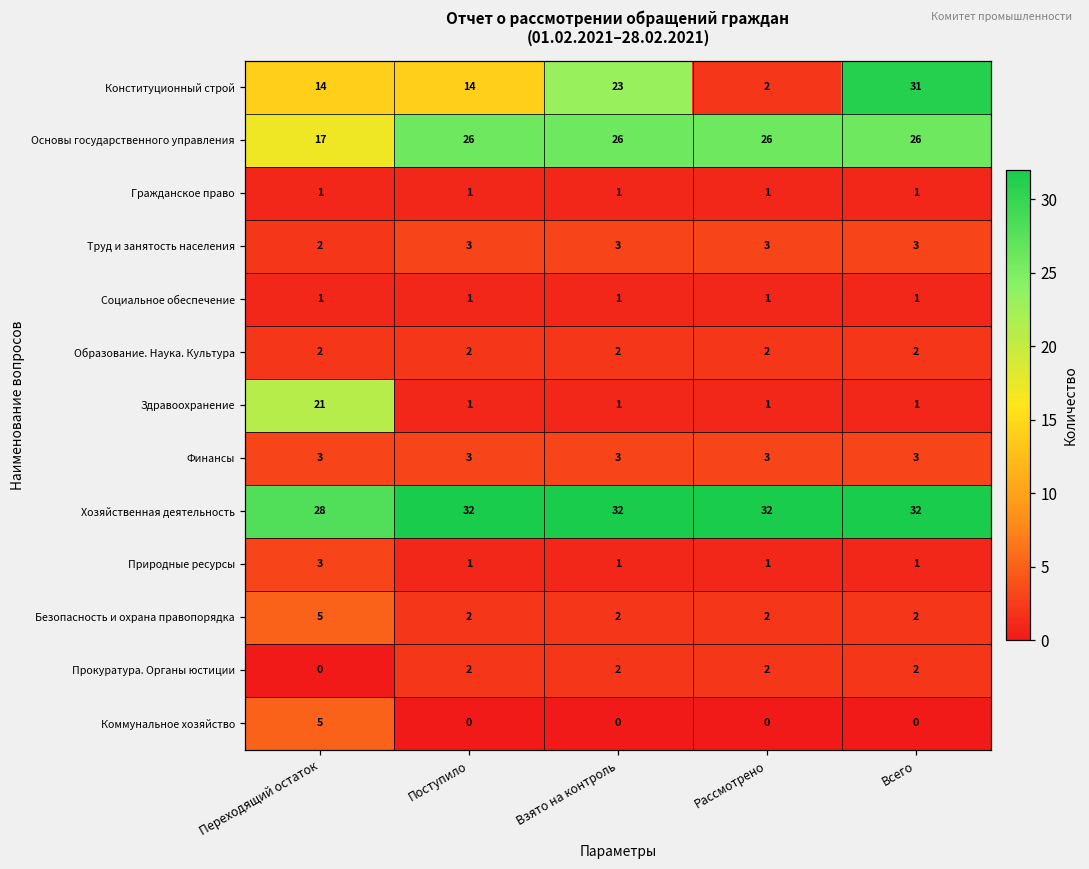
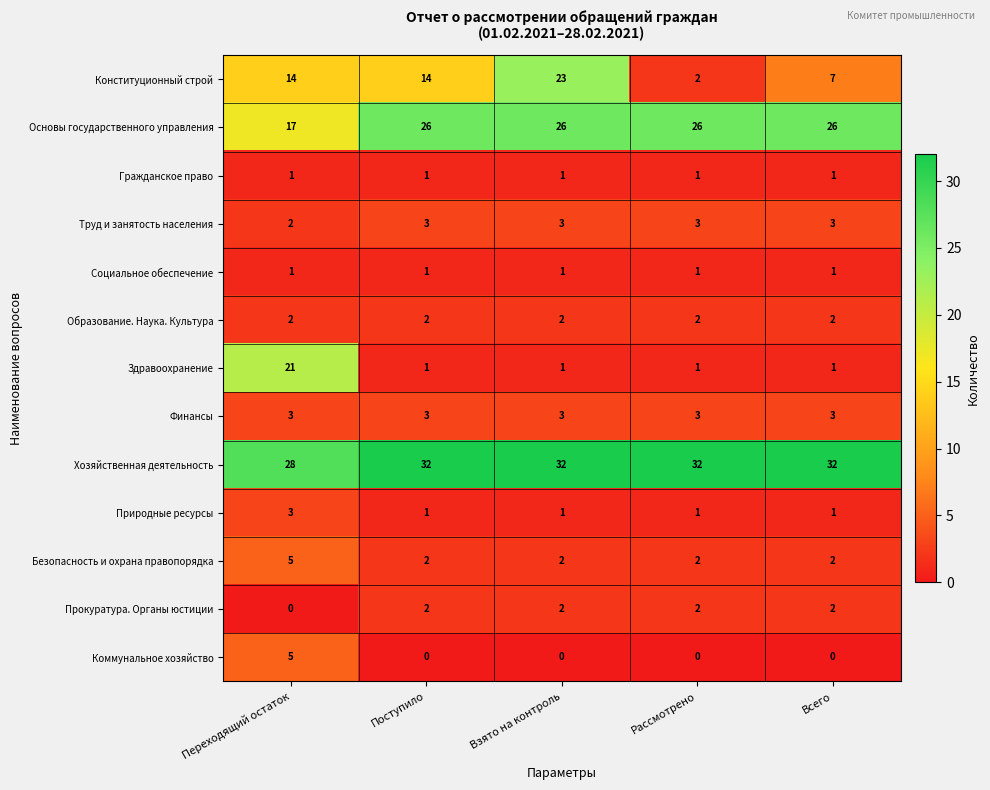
  {
    "Конституционный строй": {
      "Переходящий остаток": 14,
      "Поступило": 14,
      "Взято на контроль": 23,
      "Рассмотрено": 2,
-     "Всего": 31
+     "Всего": 7
    },
    "Основы государственного управления": {
      "Переходящий остаток": 17,
      "Поступило": 26,
      "Взято на контроль": 26,
      "Рассмотрено": 26,
      "Всего": 26
    },
    "Гражданское право": {
      "Переходящий остаток": 1,
      "Поступило": 1,
      "Взято на контроль": 1,
      "Рассмотрено": 1,
      "Всего": 1
    },
    "Труд и занятость населения": {
      "Переходящий остаток": 2,
      "Поступило": 3,
      "Взято на контроль": 3,
      "Рассмотрено": 3,
      "Всего": 3
    },
    "Социальное обеспечение": {
      "Переходящий остаток": 1,
      "Поступило": 1,
      "Взято на контроль": 1,
      "Рассмотрено": 1,
      "Всего": 1
    },
    "Образование. Наука. Культура": {
      "Переходящий остаток": 2,
      "Поступило": 2,
      "Взято на контроль": 2,
      "Рассмотрено": 2,
      "Всего": 2
    },
    "Здравоохранение": {
      "Переходящий остаток": 21,
      "Поступило": 1,
      "Взято на контроль": 1,
      "Рассмотрено": 1,
      "Всего": 1
    },
    "Финансы": {
      "Переходящий остаток": 3,
      "Поступило": 3,
      "Взято на контроль": 3,
      "Рассмотрено": 3,
      "Всего": 3
    },
    "Хозяйственная деятельность": {
      "Переходящий остаток": 28,
      "Поступило": 32,
      "Взято на контроль": 32,
      "Рассмотрено": 32,
      "Всего": 32
    },
    "Природные ресурсы": {
      "Переходящий остаток": 3,
      "Поступило": 1,
      "Взято на контроль": 1,
      "Рассмотрено": 1,
      "Всего": 1
    },
    "Безопасность и охрана правопорядка": {
      "Переходящий остаток": 5,
      "Поступило": 2,
      "Взято на контроль": 2,
      "Рассмотрено": 2,
      "Всего": 2
    },
    "Прокуратура. Органы юстиции": {
      "Переходящий остаток": 0,
      "Поступило": 2,
      "Взято на контроль": 2,
      "Рассмотрено": 2,
      "Всего": 2
    },
    "Коммунальное хозяйство": {
      "Переходящий остаток": 5,
      "Поступило": 0,
      "Взято на контроль": 0,
      "Рассмотрено": 0,
      "Всего": 0
    }
  }
